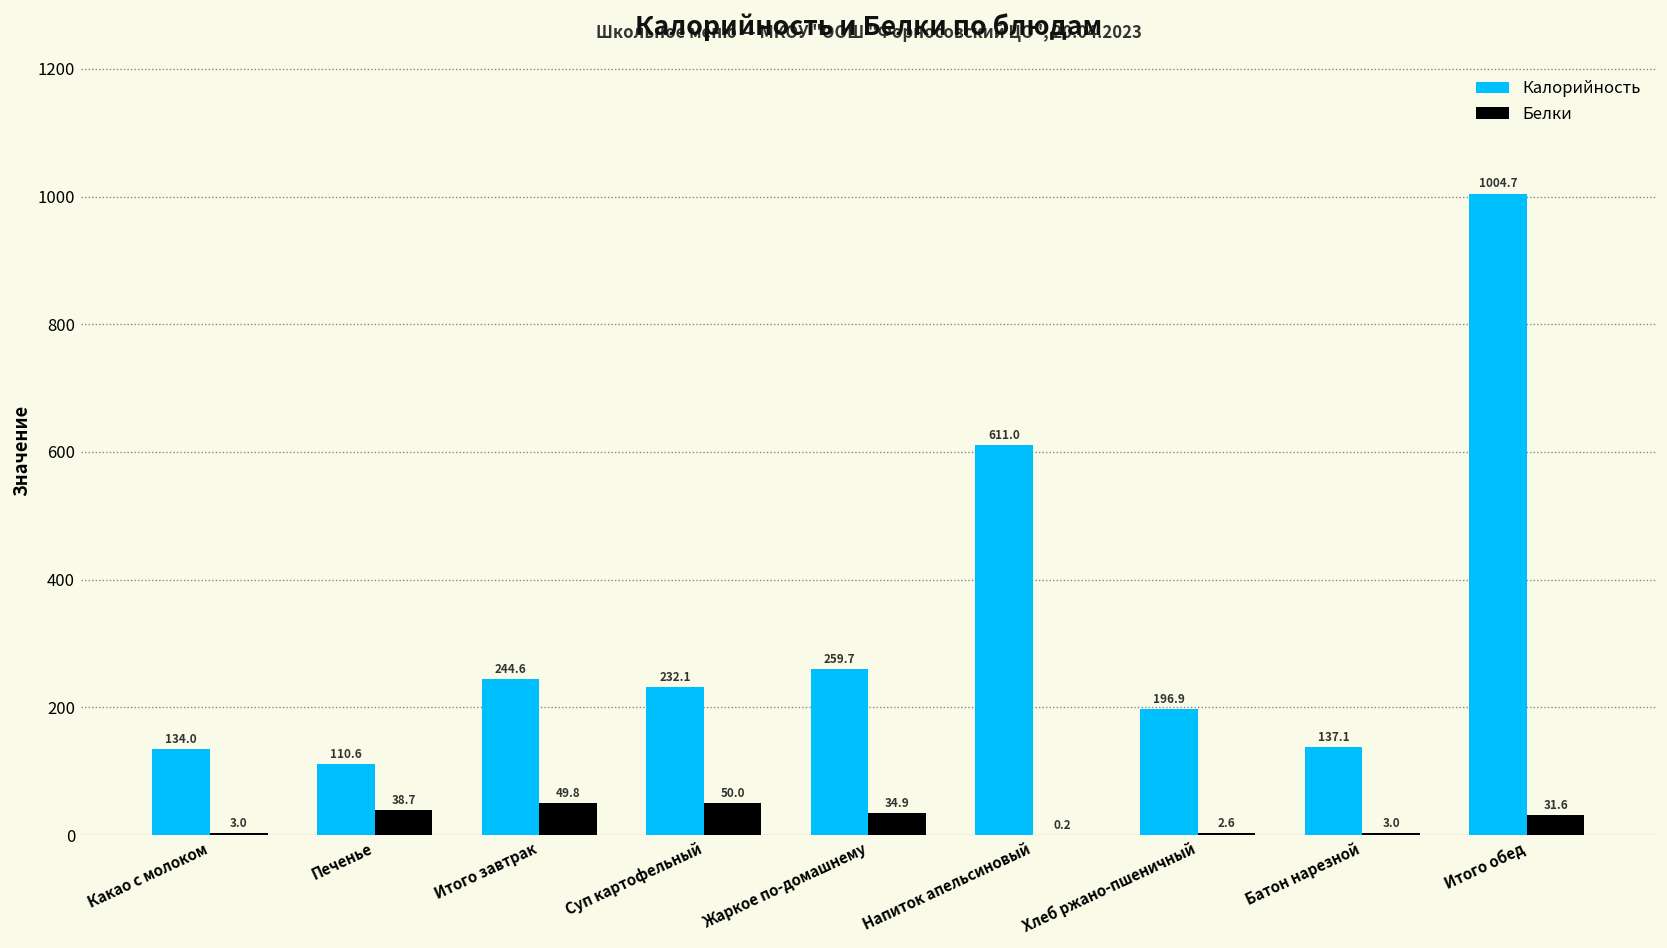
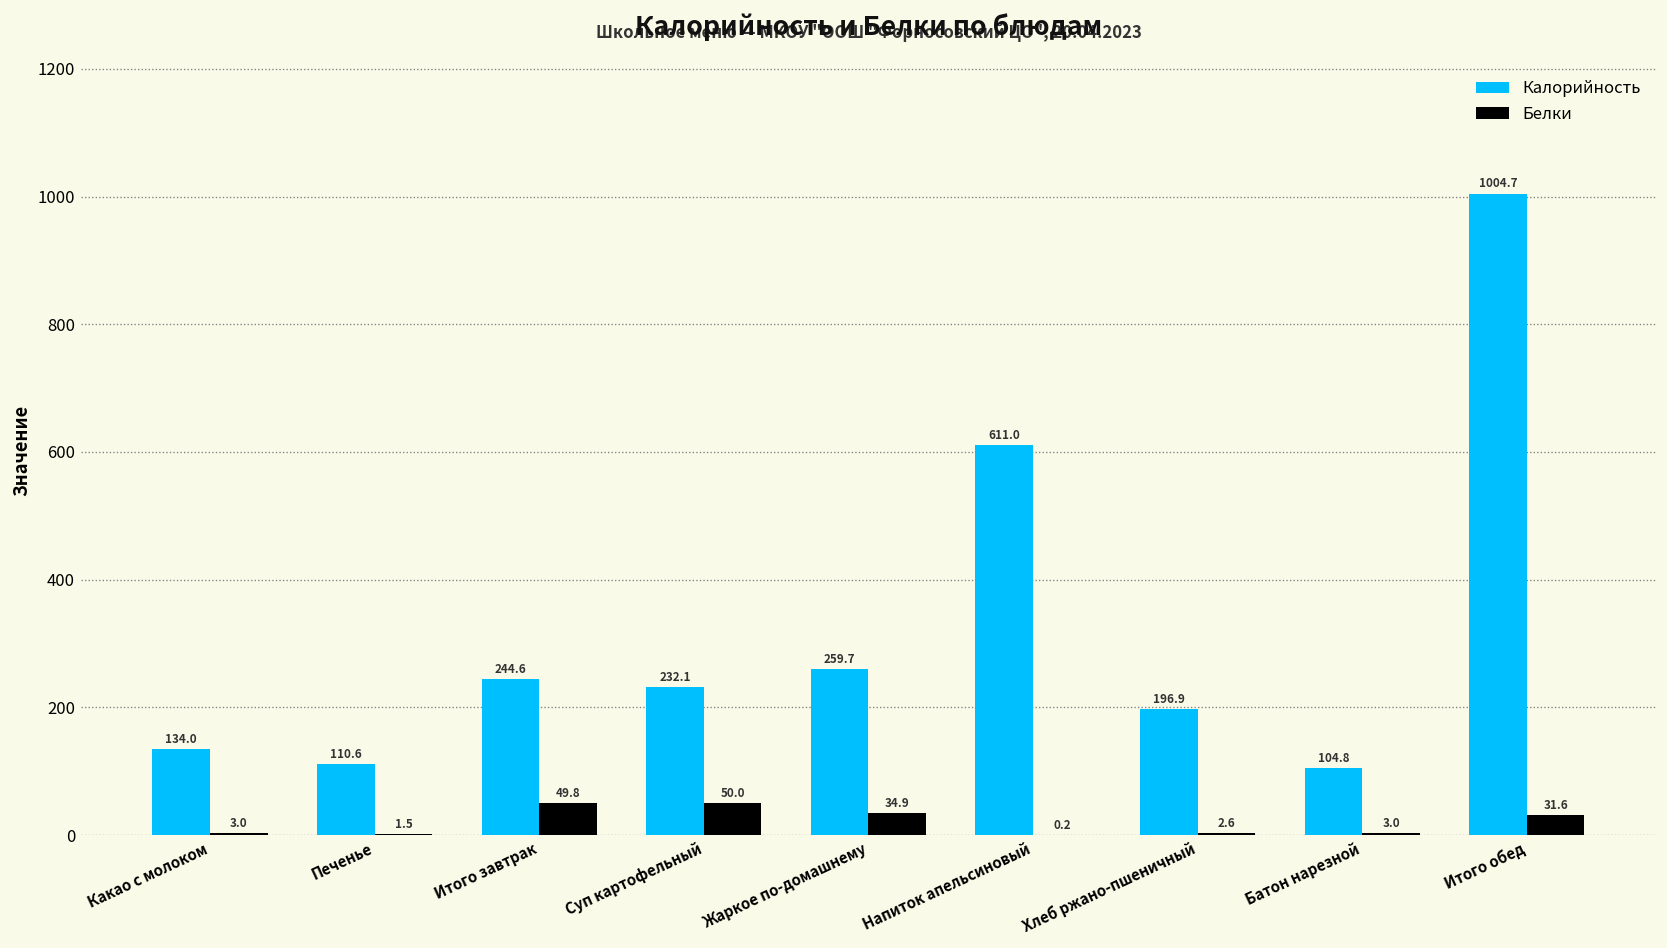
  {
    "Калорийность": {
      "Какао с молоком": 134.0,
      "Печенье": 110.6,
      "Итого завтрак": 244.6,
      "Суп картофельный": 232.1,
      "Жаркое по-домашнему": 259.7,
      "Напиток апельсиновый": 611.0,
      "Хлеб ржано-пшеничный": 196.9,
-     "Батон нарезной": 137.1,
+     "Батон нарезной": 104.8,
      "Итого обед": 1004.7
    },
    "Белки": {
      "Какао с молоком": 3.0,
-     "Печенье": 38.7,
+     "Печенье": 1.5,
      "Итого завтрак": 49.8,
      "Суп картофельный": 50.0,
      "Жаркое по-домашнему": 34.9,
      "Напиток апельсиновый": 0.2,
      "Хлеб ржано-пшеничный": 2.6,
      "Батон нарезной": 3.0,
      "Итого обед": 31.6
    }
  }
